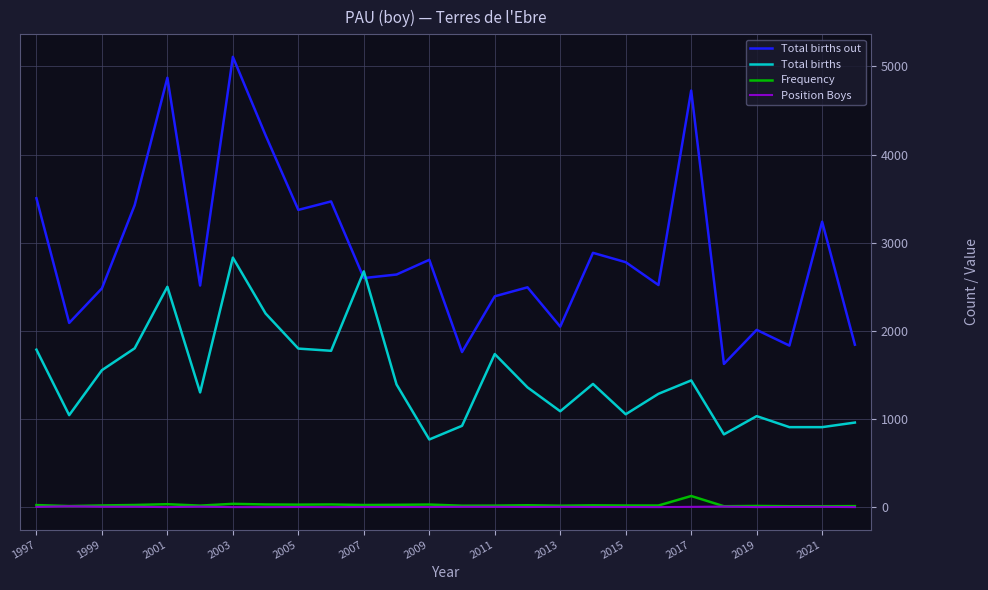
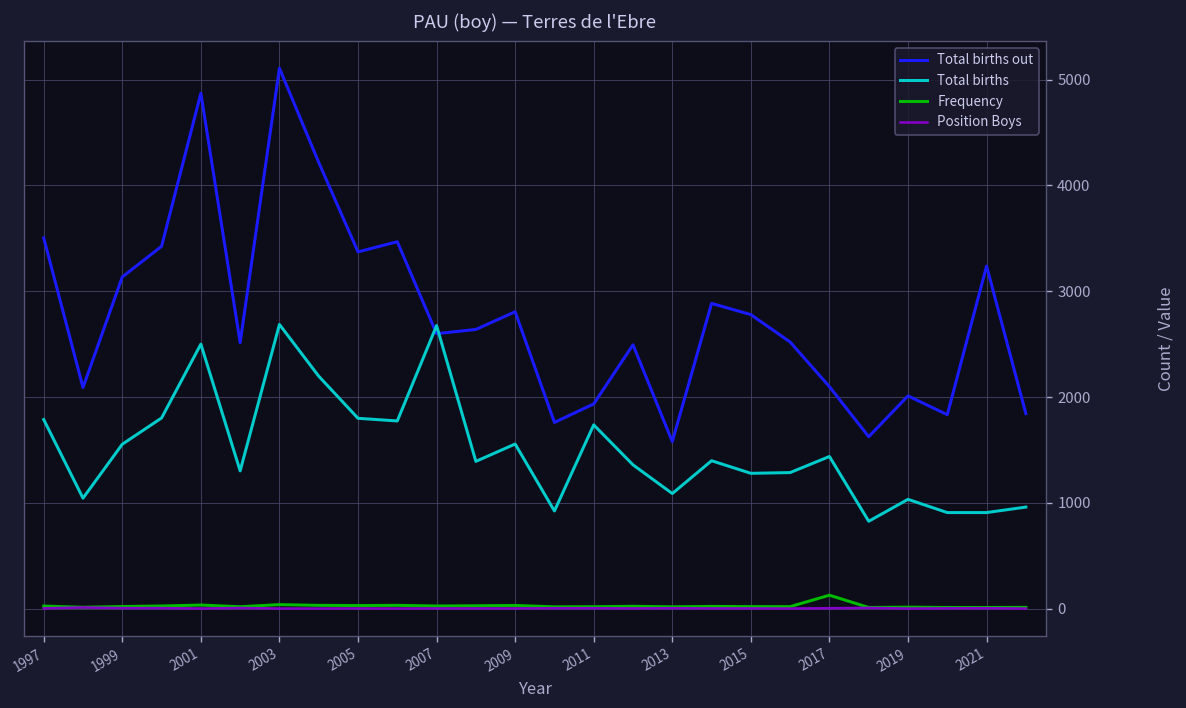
  {
    "Total births out": {
      "1997": 3500,
-     "1999": 2500,
+     "1999": 3100,
      "2001": 4900,
      "2003": 5100,
      "2005": 3400,
      "2007": 2600,
      "2009": 2800,
-     "2011": 2400,
-     "2013": 2000,
+     "2011": 1900,
+     "2013": 1600,
      "2015": 2800,
-     "2017": 4700,
+     "2017": 2100,
      "2019": 2000,
      "2021": 3200
    },
    "Total births": {
      "1997": 1800,
      "1999": 1600,
      "2001": 2500,
-     "2003": 2800,
+     "2003": 2700,
      "2005": 1800,
      "2007": 2700,
-     "2009": 800,
+     "2009": 1600,
      "2011": 1700,
      "2013": 1100,
-     "2015": 1100,
+     "2015": 1300,
      "2017": 1400,
      "2019": 1000,
      "2021": 900
    },
    "Frequency": {
      "2001": 0,
      "2003": 0,
      "2017": 100
    },
    "Position Boys": {
      "2001": 0,
      "2003": 0,
      "2017": 0
    }
  }
